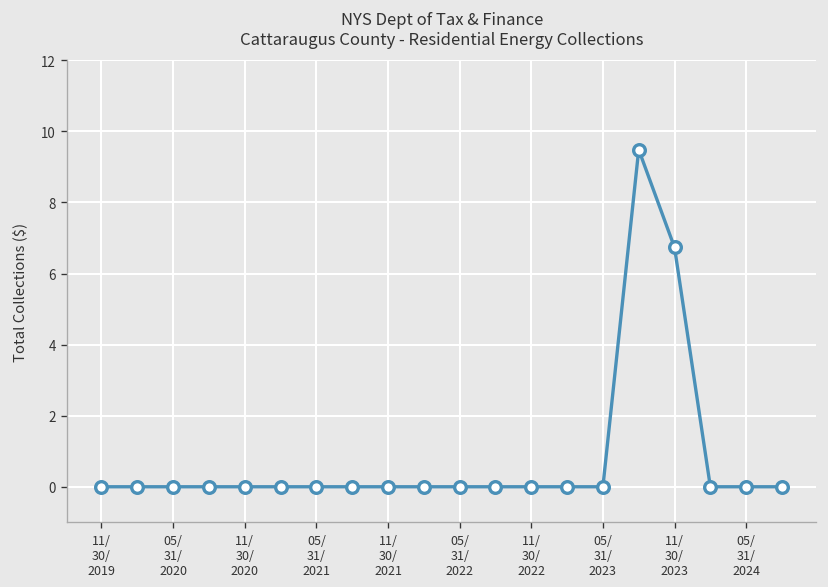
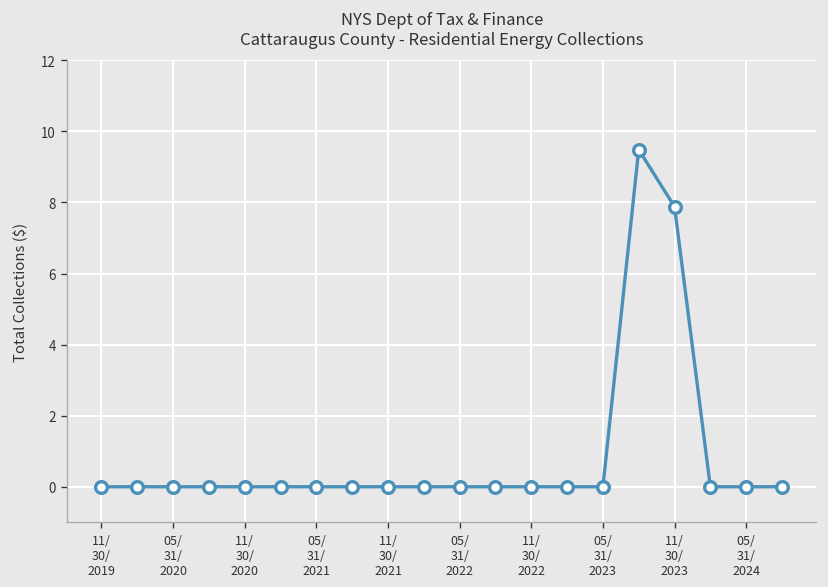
  {
    "11/ 30/ 2019": 0.0,
    "05/ 31/ 2020": 0.0,
    "11/ 30/ 2020": 0.0,
    "05/ 31/ 2021": 0.0,
    "11/ 30/ 2021": 0.0,
    "05/ 31/ 2022": 0.0,
    "11/ 30/ 2022": 0.0,
    "05/ 31/ 2023": 0.0,
-   "11/ 30/ 2023": 6.7,
+   "11/ 30/ 2023": 7.9,
    "05/ 31/ 2024": 0.0
  }
